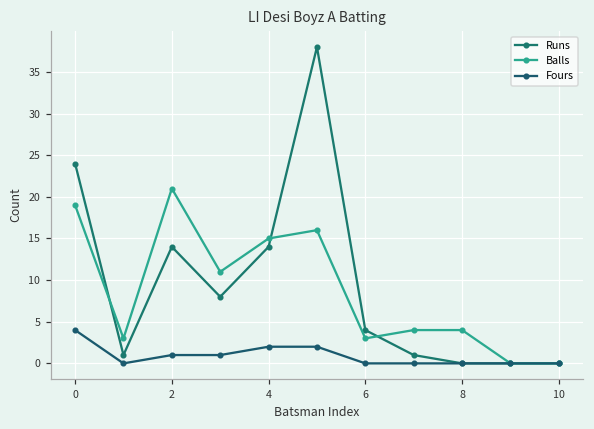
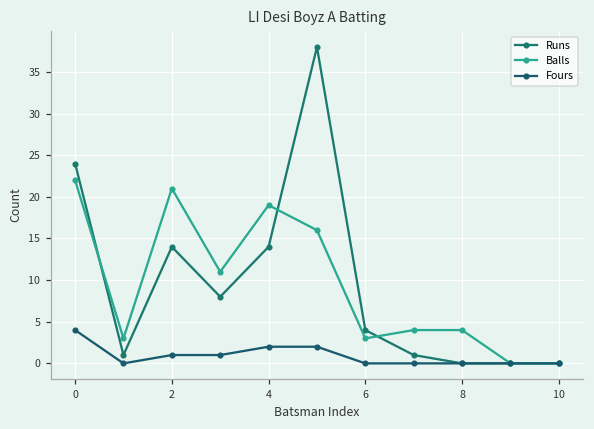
  {
    "Balls": {
-     "0": 19,
+     "0": 22,
      "2": 21,
-     "4": 15,
+     "4": 19,
      "6": 3,
      "8": 4
    }
  }
